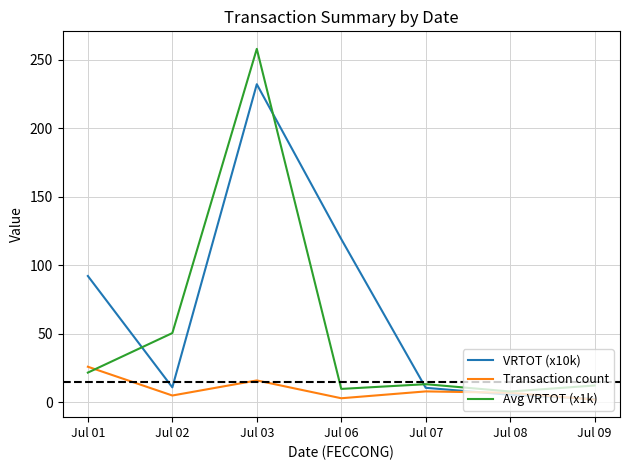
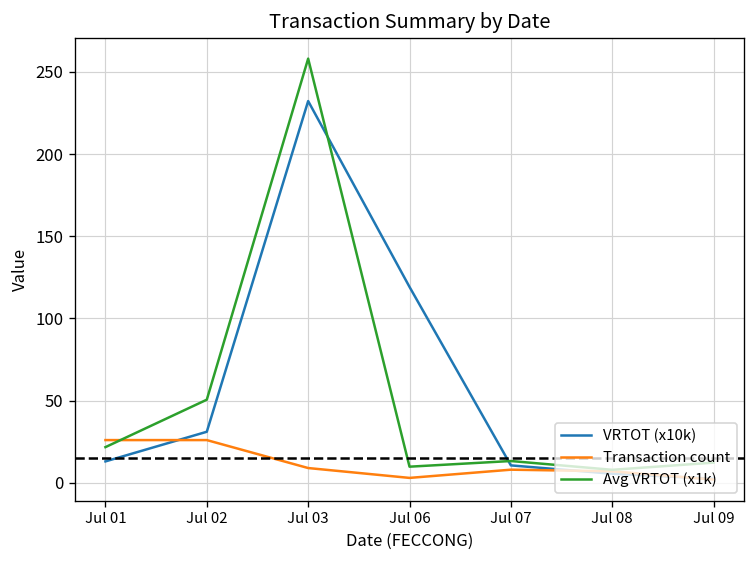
  {
    "VRTOT (x10k)": {
-     "Jul 01": 92,
-     "Jul 02": 11,
+     "Jul 01": 13,
+     "Jul 02": 31,
      "Jul 03": 232,
      "Jul 06": 119,
      "Jul 07": 11
    },
    "Transaction count": {
      "Jul 01": 26,
-     "Jul 02": 5,
-     "Jul 03": 16,
+     "Jul 02": 26,
+     "Jul 03": 9,
      "Jul 06": 3,
      "Jul 07": 8
    },
    "Avg VRTOT (x1k)": {
      "Jul 01": 22,
      "Jul 02": 51,
      "Jul 03": 258,
      "Jul 06": 10,
      "Jul 07": 13
    }
  }
